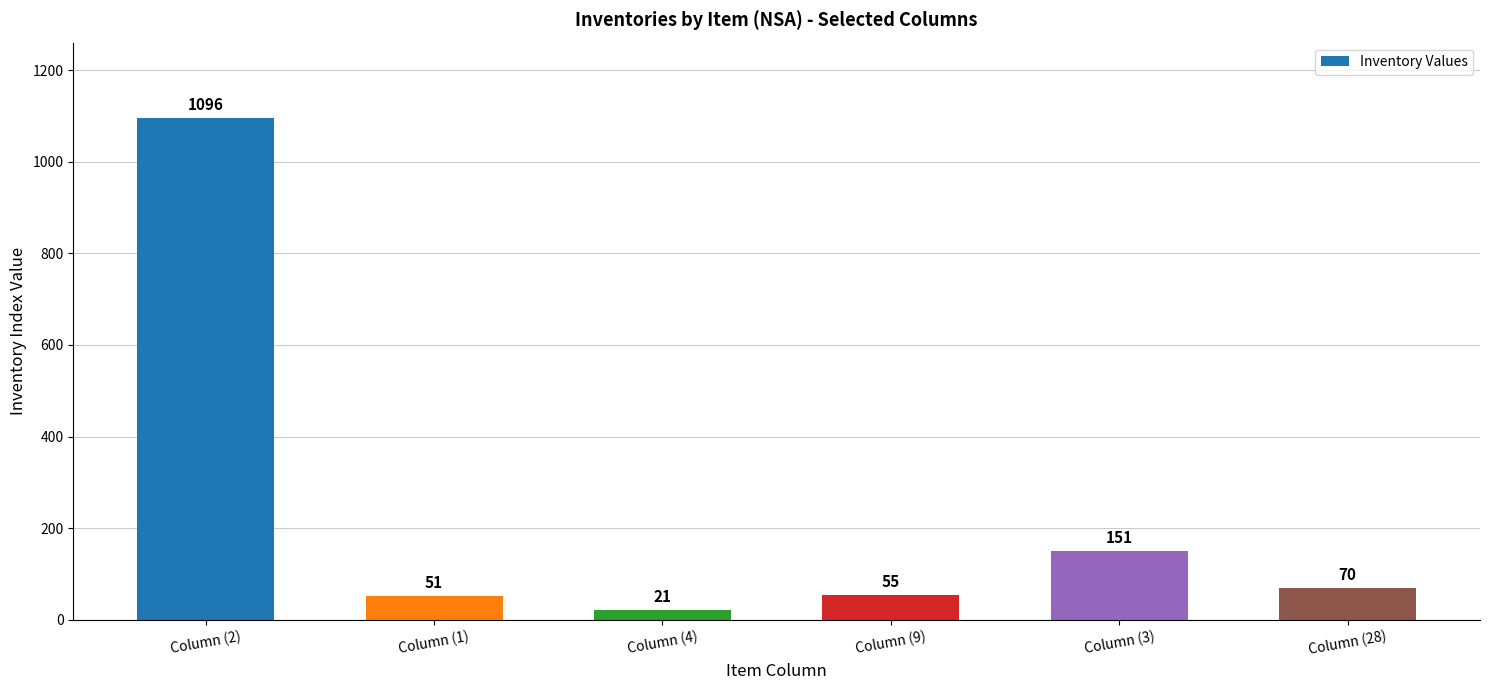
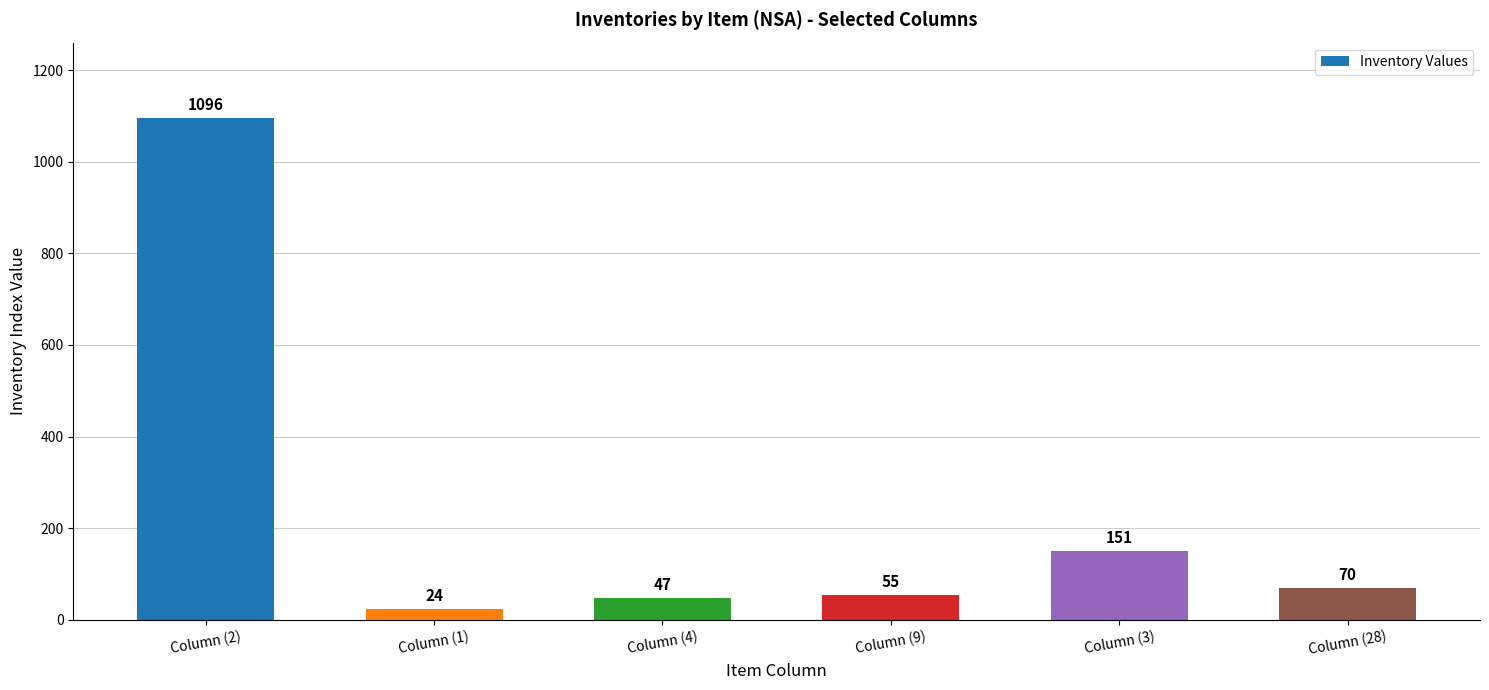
  {
    "Column (2)": 1096,
-   "Column (1)": 51,
-   "Column (4)": 21,
+   "Column (1)": 24,
+   "Column (4)": 47,
    "Column (9)": 55,
    "Column (3)": 151,
    "Column (28)": 70
  }
